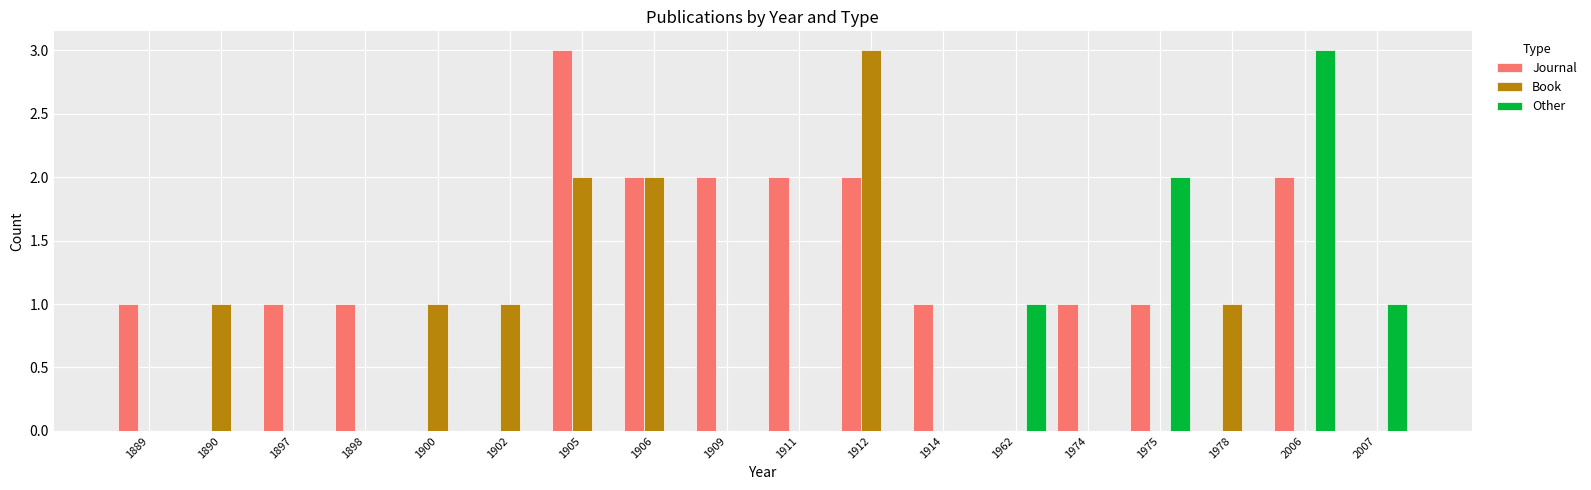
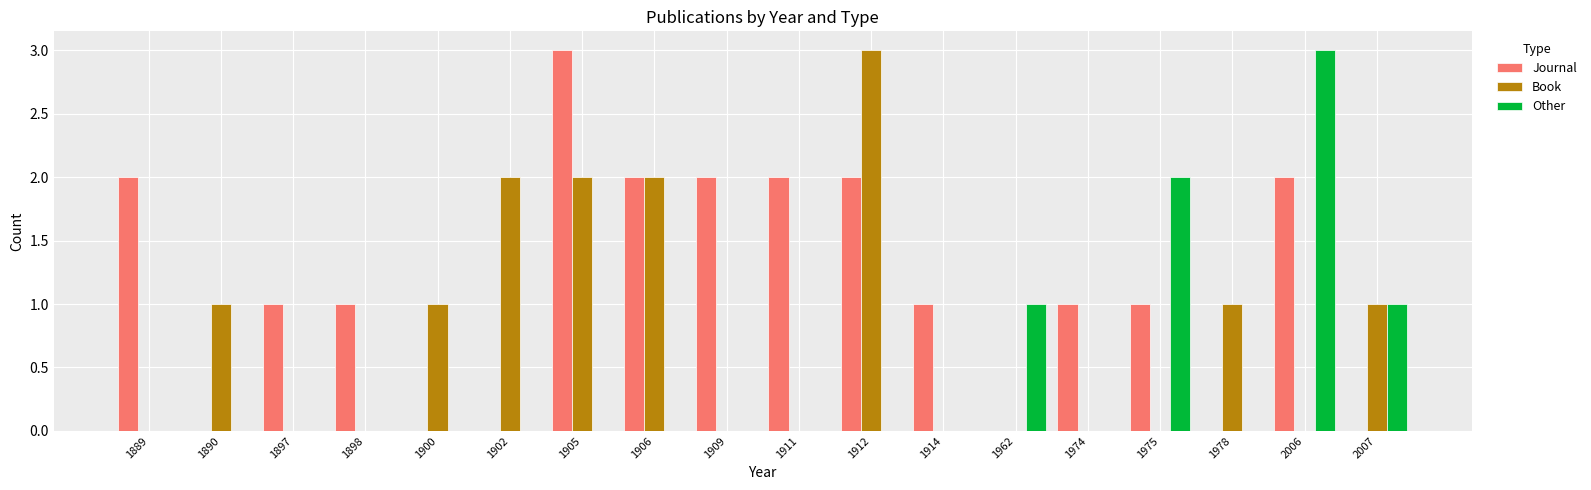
  {
    "Journal": {
-     "1889": 1,
+     "1889": 2,
      "1890": 0,
      "1897": 1,
      "1898": 1,
      "1900": 0,
      "1902": 0,
      "1905": 3,
      "1906": 2,
      "1909": 2,
      "1911": 2,
      "1912": 2,
      "1914": 1,
      "1962": 0,
      "1974": 1,
      "1975": 1,
      "1978": 0,
      "2006": 2,
      "2007": 0
    },
    "Book": {
      "1889": 0,
      "1890": 1,
      "1897": 0,
      "1898": 0,
      "1900": 1,
-     "1902": 1,
+     "1902": 2,
      "1905": 2,
      "1906": 2,
      "1909": 0,
      "1911": 0,
      "1912": 3,
      "1914": 0,
      "1962": 0,
      "1974": 0,
      "1975": 0,
      "1978": 1,
      "2006": 0,
-     "2007": 0
+     "2007": 1
    },
    "Other": {
      "1889": 0,
      "1890": 0,
      "1897": 0,
      "1898": 0,
      "1900": 0,
      "1902": 0,
      "1905": 0,
      "1906": 0,
      "1909": 0,
      "1911": 0,
      "1912": 0,
      "1914": 0,
      "1962": 1,
      "1974": 0,
      "1975": 2,
      "1978": 0,
      "2006": 3,
      "2007": 1
    }
  }
